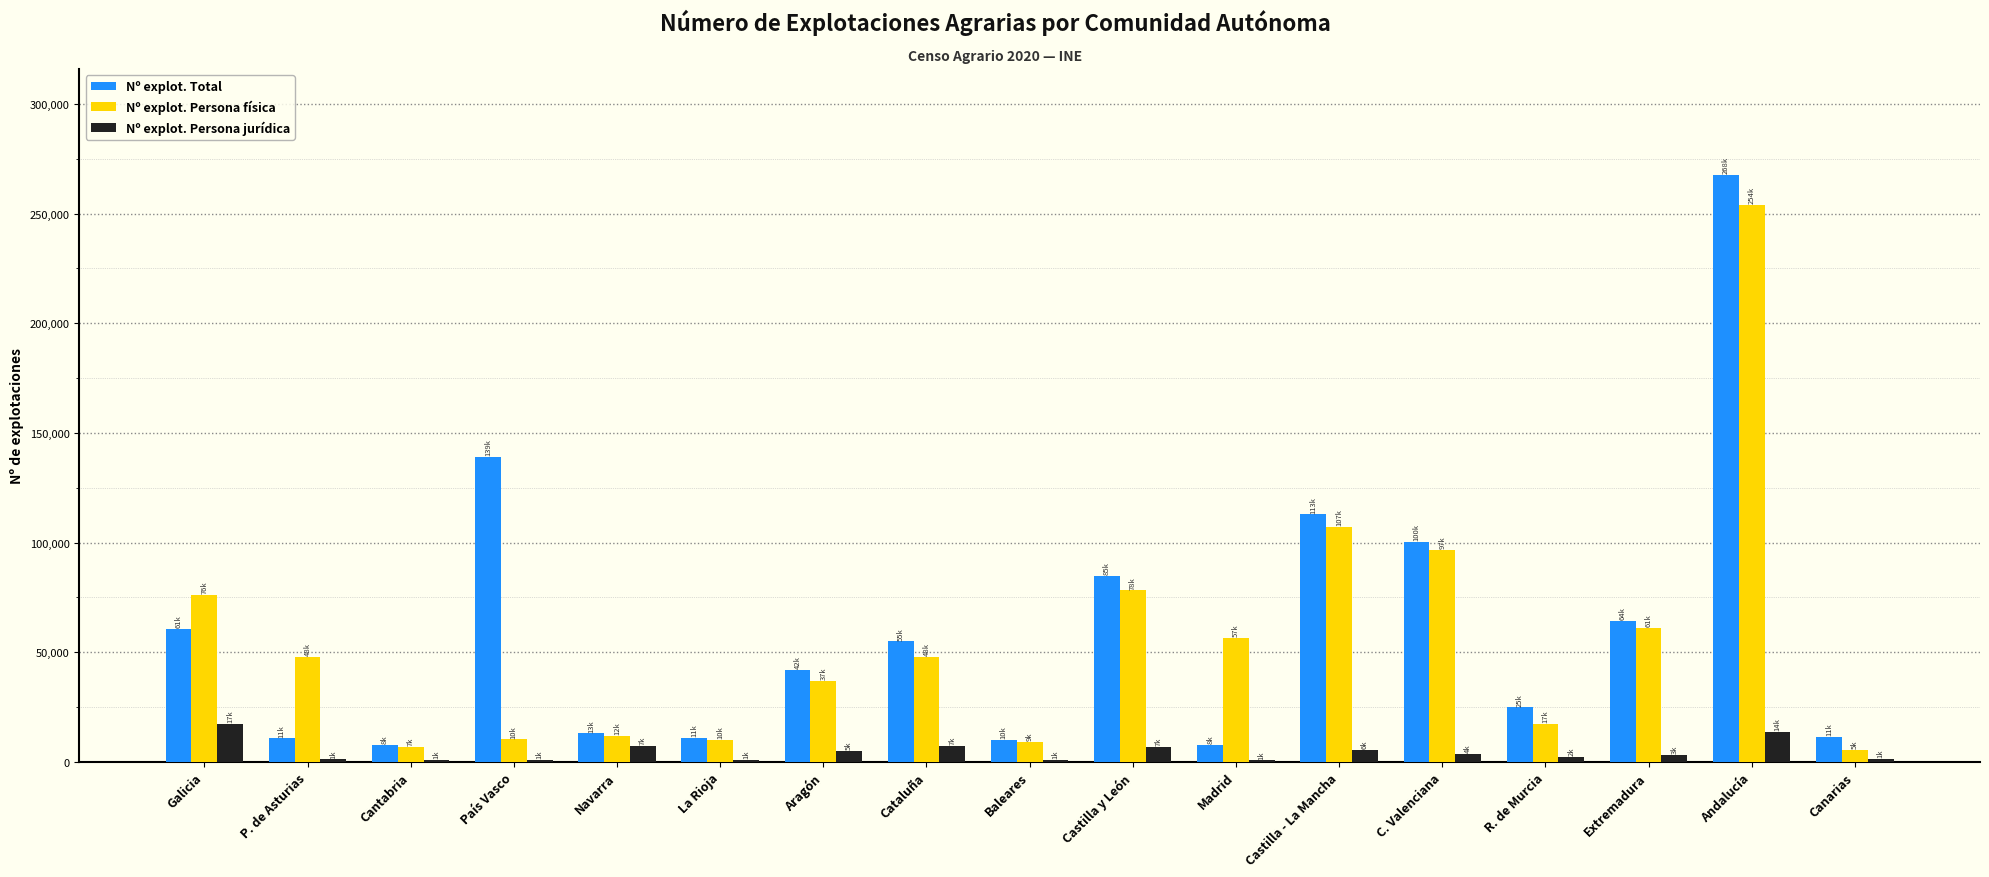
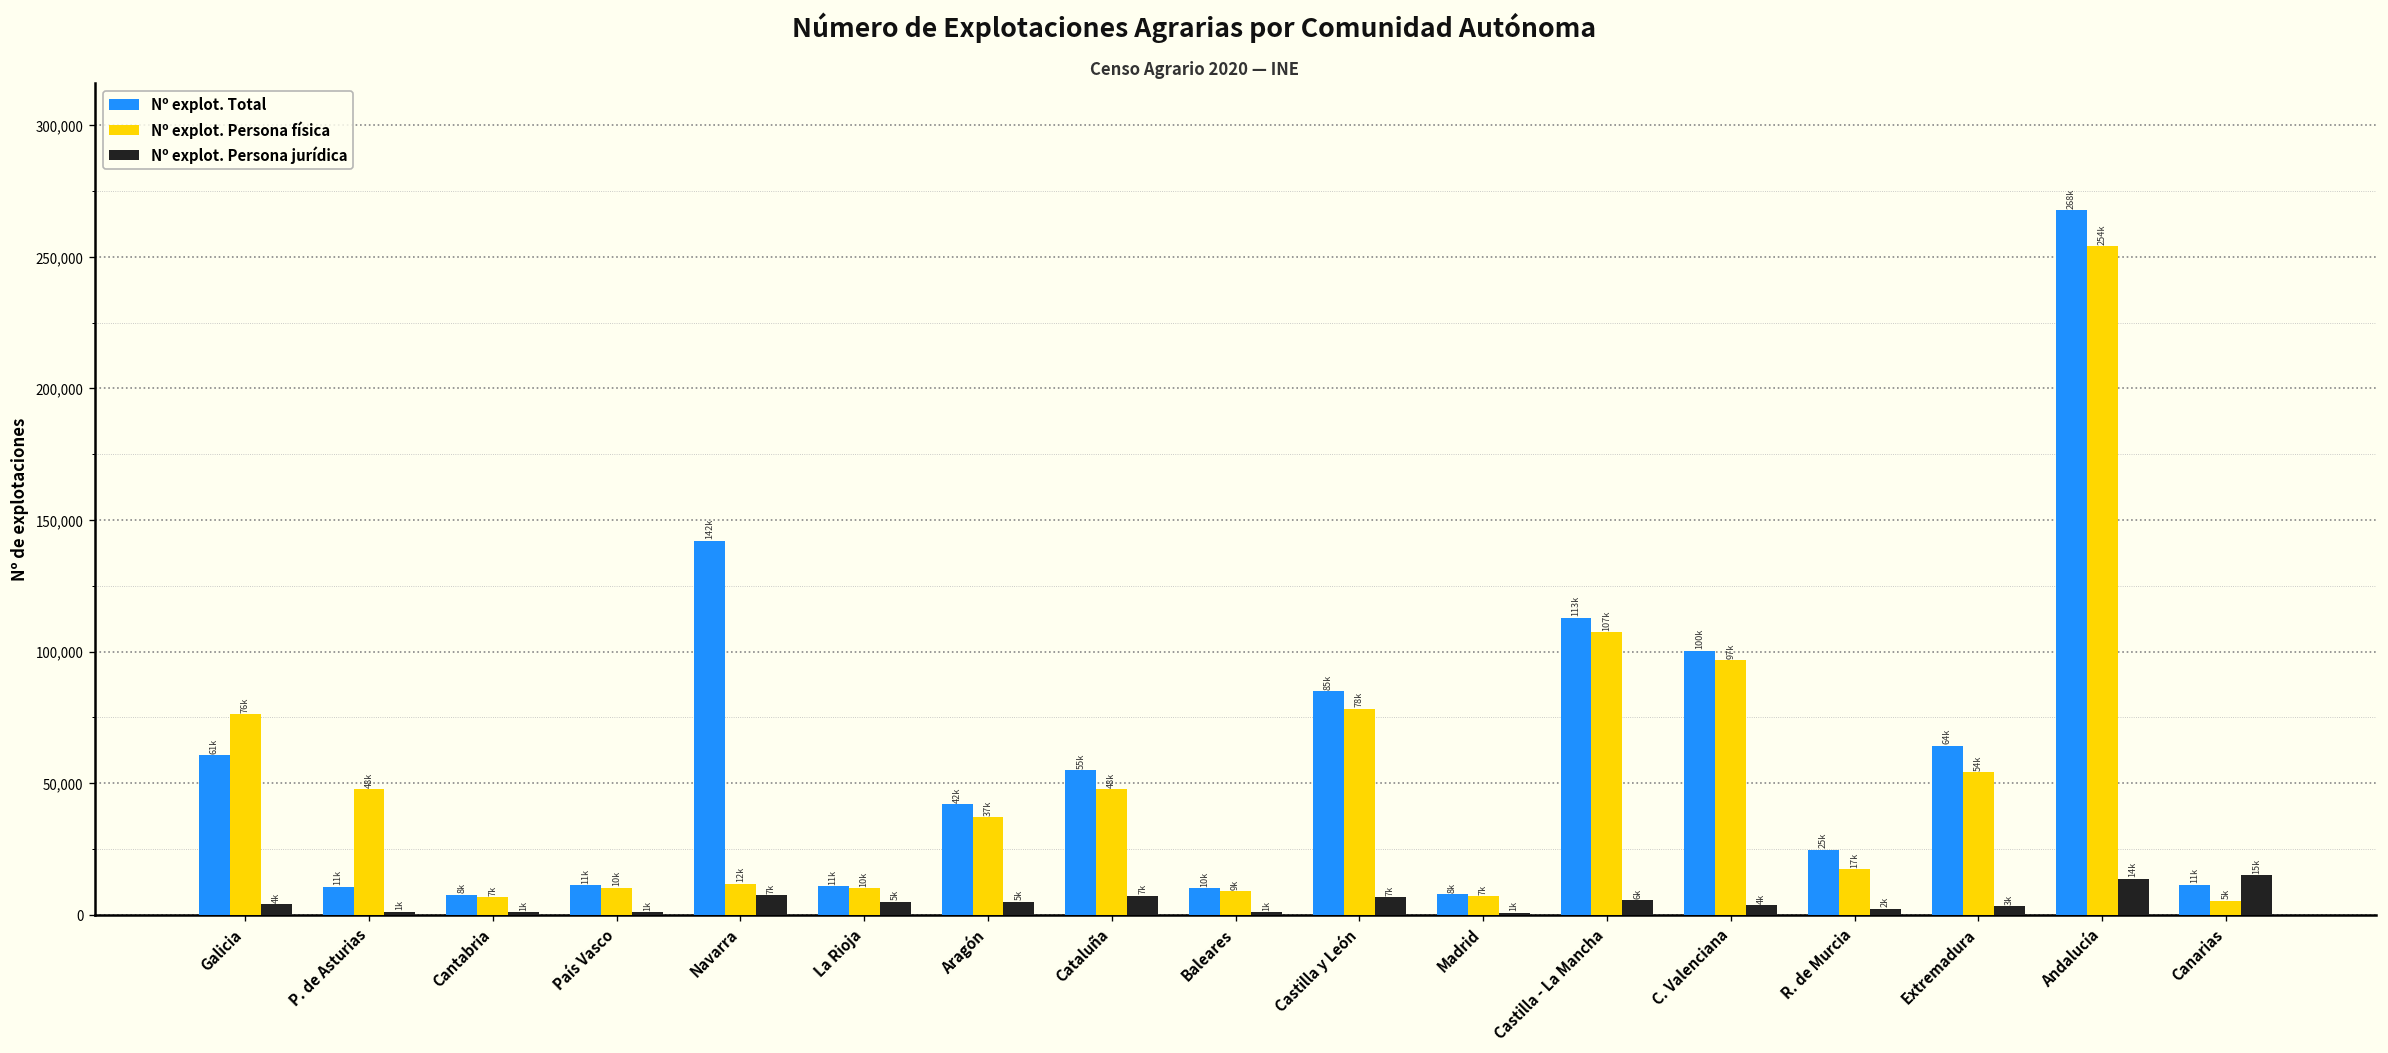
  {
    "Nº explot. Total": {
      "Galicia": "61k",
      "P. de Asturias": "11k",
      "Cantabria": "8k",
-     "País Vasco": "139k",
-     "Navarra": "13k",
+     "País Vasco": "11k",
+     "Navarra": "142k",
      "La Rioja": "11k",
      "Aragón": "42k",
      "Cataluña": "55k",
      "Baleares": "10k",
      "Castilla y León": "85k",
      "Madrid": "8k",
      "Castilla - La Mancha": "113k",
      "C. Valenciana": "100k",
      "R. de Murcia": "25k",
      "Extremadura": "64k",
      "Andalucía": "268k",
      "Canarias": "11k"
    },
    "Nº explot. Persona física": {
      "Galicia": "76k",
      "P. de Asturias": "48k",
      "Cantabria": "7k",
      "País Vasco": "10k",
      "Navarra": "12k",
      "La Rioja": "10k",
      "Aragón": "37k",
      "Cataluña": "48k",
      "Baleares": "9k",
      "Castilla y León": "78k",
-     "Madrid": "57k",
+     "Madrid": "7k",
      "Castilla - La Mancha": "107k",
      "C. Valenciana": "97k",
      "R. de Murcia": "17k",
-     "Extremadura": "61k",
+     "Extremadura": "54k",
      "Andalucía": "254k",
      "Canarias": "5k"
    },
    "Nº explot. Persona jurídica": {
-     "Galicia": "17k",
+     "Galicia": "4k",
      "P. de Asturias": "1k",
      "Cantabria": "1k",
      "País Vasco": "1k",
      "Navarra": "7k",
-     "La Rioja": "1k",
+     "La Rioja": "5k",
      "Aragón": "5k",
      "Cataluña": "7k",
      "Baleares": "1k",
      "Castilla y León": "7k",
      "Madrid": "1k",
      "Castilla - La Mancha": "6k",
      "C. Valenciana": "4k",
      "R. de Murcia": "2k",
      "Extremadura": "3k",
      "Andalucía": "14k",
-     "Canarias": "1k"
+     "Canarias": "15k"
    }
  }
